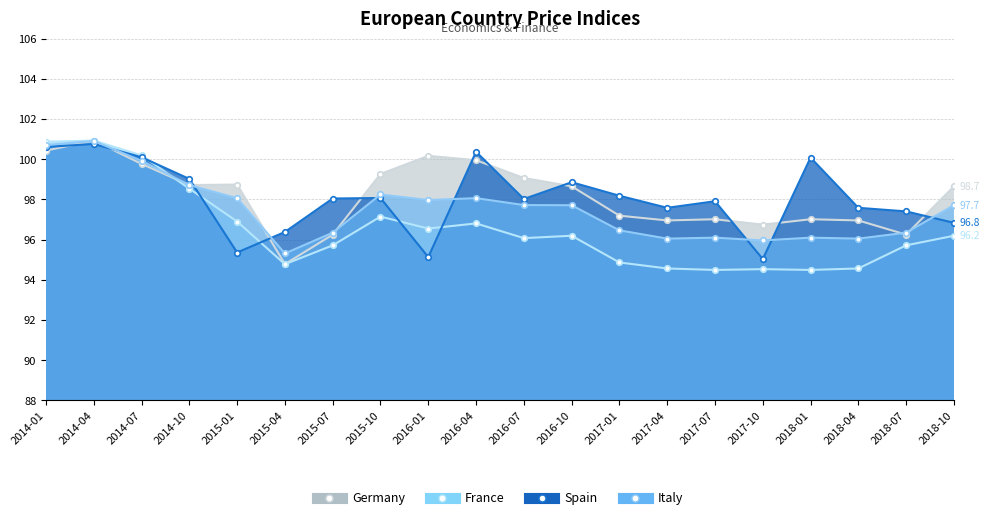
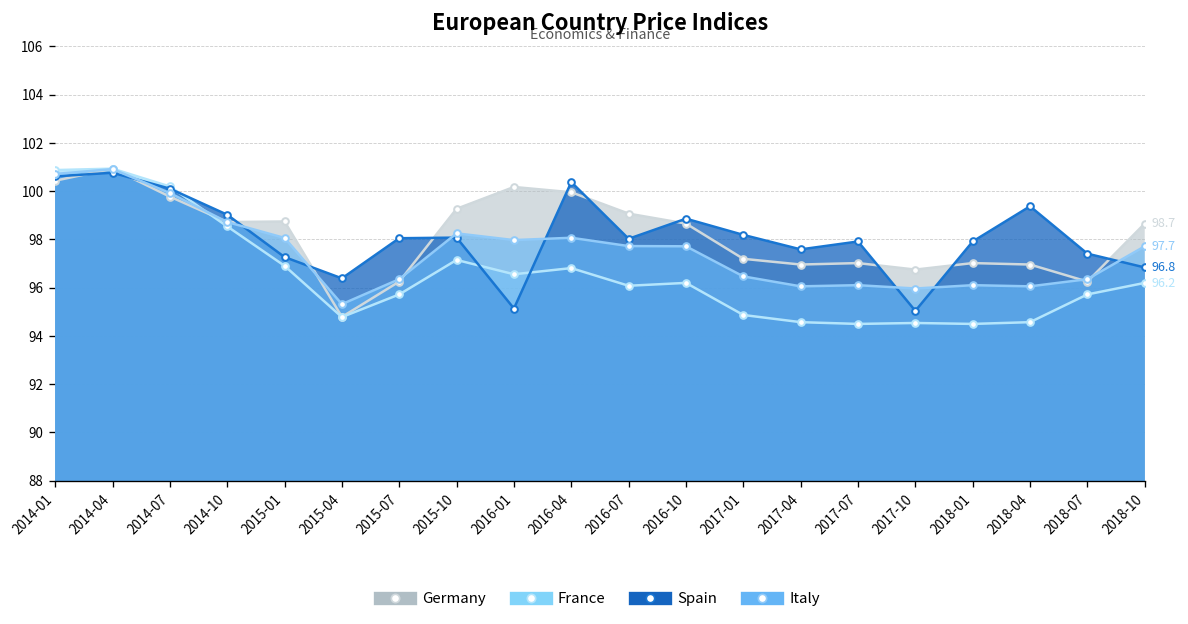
  {
    "Spain": {
      "2014-04": 100.8,
      "2014-10": 99.0,
-     "2015-01": 95.4,
+     "2015-01": 97.3,
      "2015-04": 96.4,
      "2015-07": 98.0,
      "2015-10": 98.1,
      "2016-01": 95.1,
      "2016-04": 100.4,
      "2016-07": 98.0,
      "2016-10": 98.9,
      "2017-01": 98.2,
      "2017-04": 97.6,
      "2017-07": 97.9,
      "2017-10": 95.0,
-     "2018-01": 100.1,
-     "2018-04": 97.6,
+     "2018-01": 97.9,
+     "2018-04": 99.4,
      "2018-07": 97.4
    }
  }
